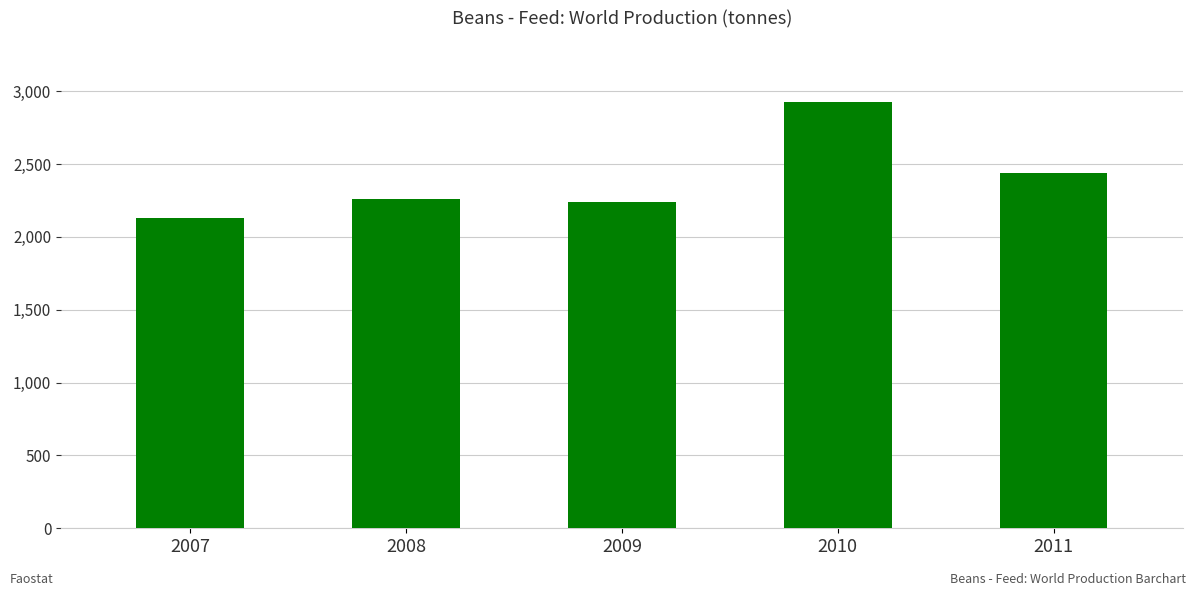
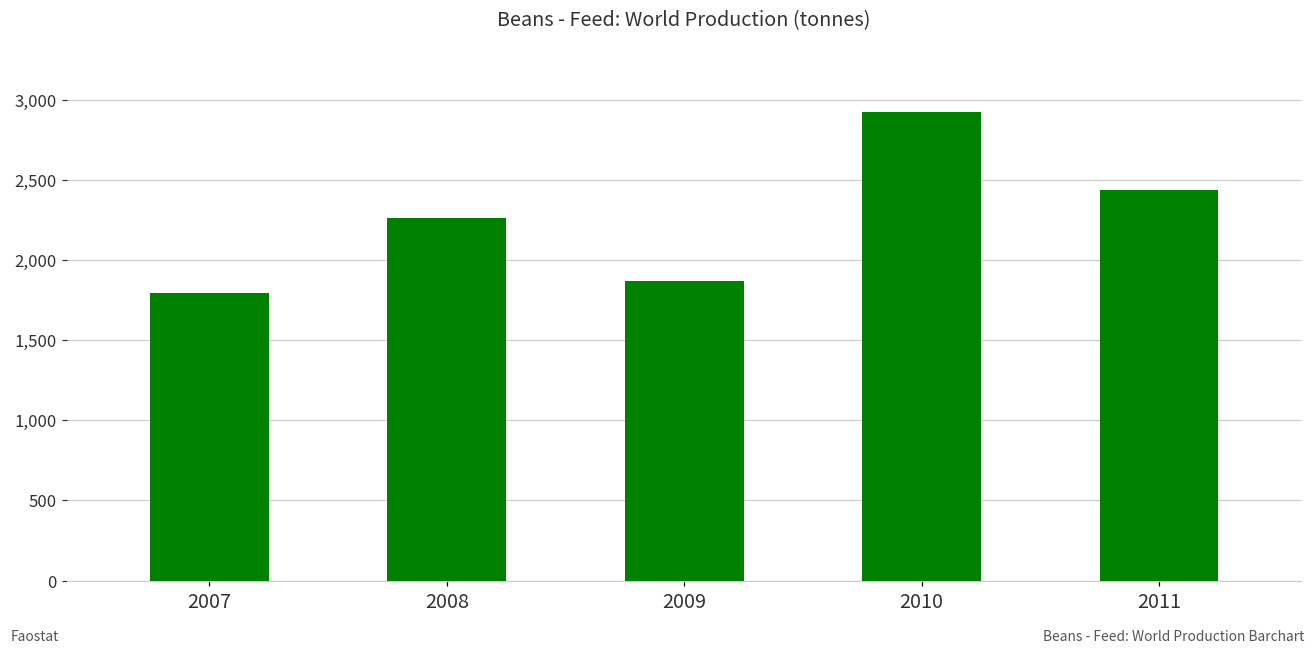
  {
-   "2007": "2,130",
+   "2007": "1,800",
    "2008": "2,260",
-   "2009": "2,240",
+   "2009": "1,870",
    "2010": "2,930",
    "2011": "2,430"
  }
